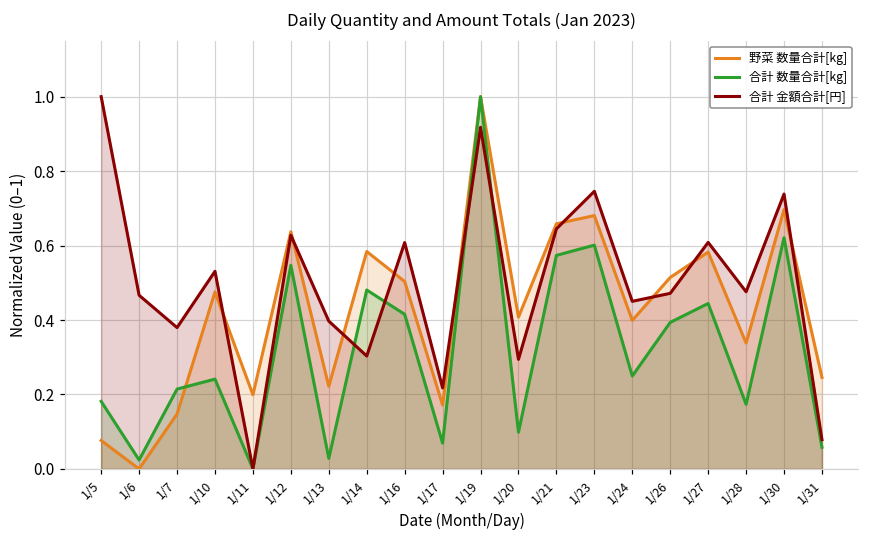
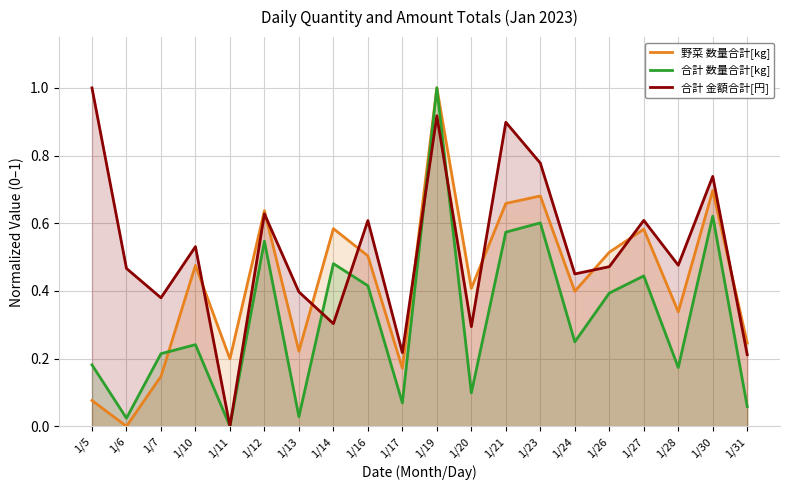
  {
    "野菜 数量合計[kg]": {
      "1/5": 0.08,
      "1/6": 0.00,
      "1/7": 0.15,
      "1/10": 0.48,
      "1/11": 0.20,
      "1/12": 0.64,
      "1/13": 0.22,
      "1/14": 0.58,
      "1/16": 0.50,
      "1/17": 0.17,
      "1/20": 0.41,
      "1/21": 0.66,
      "1/23": 0.68,
      "1/24": 0.40,
      "1/26": 0.51,
      "1/27": 0.58,
      "1/28": 0.34,
      "1/30": 0.70,
      "1/31": 0.25
    },
    "合計 数量合計[kg]": {
      "1/5": 0.18,
      "1/6": 0.02,
      "1/7": 0.21,
      "1/10": 0.24,
      "1/12": 0.55,
      "1/13": 0.03,
      "1/14": 0.48,
      "1/16": 0.42,
      "1/17": 0.07,
      "1/20": 0.10,
      "1/21": 0.57,
      "1/23": 0.60,
      "1/24": 0.25,
      "1/26": 0.39,
      "1/27": 0.44,
      "1/28": 0.17,
      "1/30": 0.62,
      "1/31": 0.06
    },
    "合計 金額合計[円]": {
      "1/5": 1.00,
      "1/6": 0.47,
      "1/7": 0.38,
      "1/10": 0.53,
      "1/12": 0.63,
      "1/13": 0.40,
      "1/14": 0.30,
      "1/16": 0.61,
      "1/17": 0.22,
      "1/19": 0.92,
      "1/20": 0.29,
-     "1/21": 0.64,
-     "1/23": 0.75,
+     "1/21": 0.90,
+     "1/23": 0.78,
      "1/24": 0.45,
      "1/26": 0.47,
      "1/27": 0.61,
      "1/28": 0.48,
      "1/30": 0.74,
-     "1/31": 0.08
+     "1/31": 0.21
    }
  }
